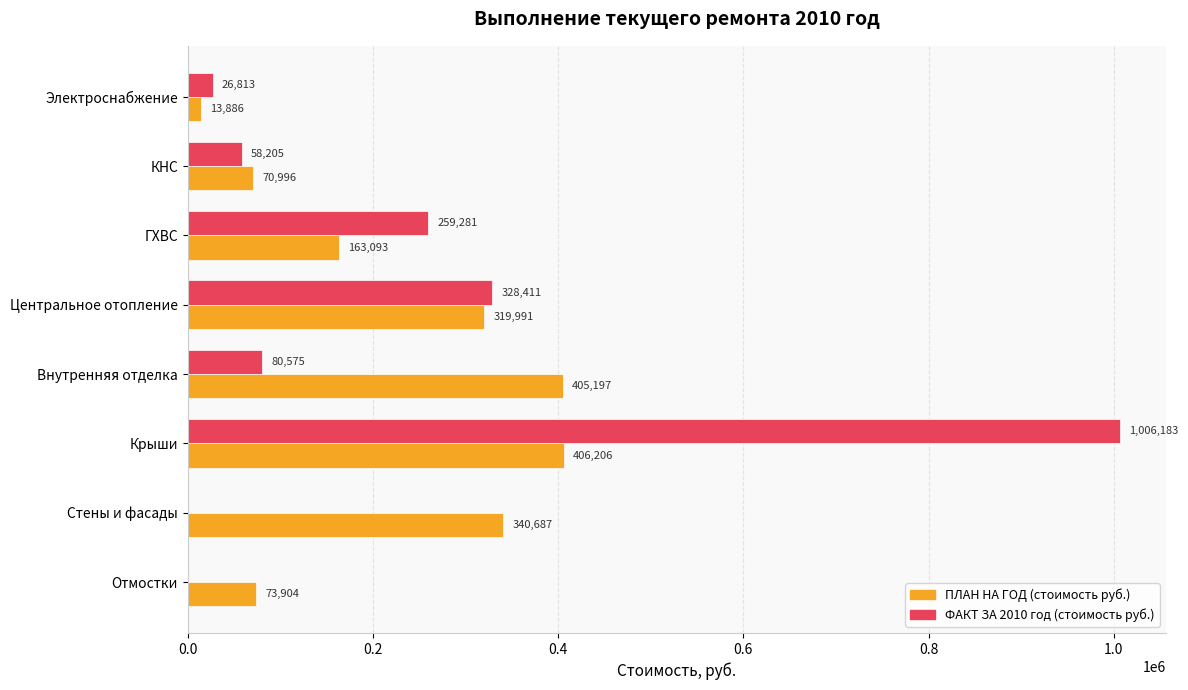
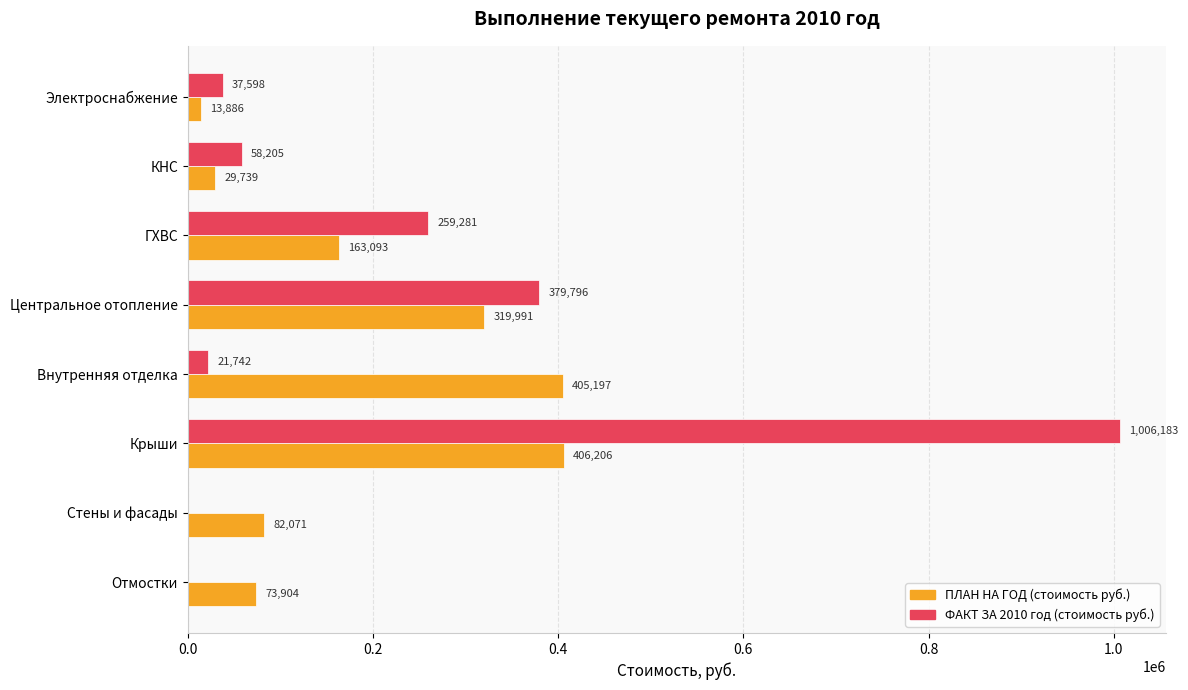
  {
    "ПЛАН НА ГОД (стоимость руб.)": {
      "Электроснабжение": "13,886",
-     "КНС": "70,996",
+     "КНС": "29,739",
      "ГХВС": "163,093",
      "Центральное отопление": "319,991",
      "Внутренняя отделка": "405,197",
      "Крыши": "406,206",
-     "Стены и фасады": "340,687",
+     "Стены и фасады": "82,071",
      "Отмостки": "73,904"
    },
    "ФАКТ ЗА 2010 год (стоимость руб.)": {
-     "Электроснабжение": "26,813",
+     "Электроснабжение": "37,598",
      "КНС": "58,205",
      "ГХВС": "259,281",
-     "Центральное отопление": "328,411",
-     "Внутренняя отделка": "80,575",
+     "Центральное отопление": "379,796",
+     "Внутренняя отделка": "21,742",
      "Крыши": "1,006,183"
    }
  }
